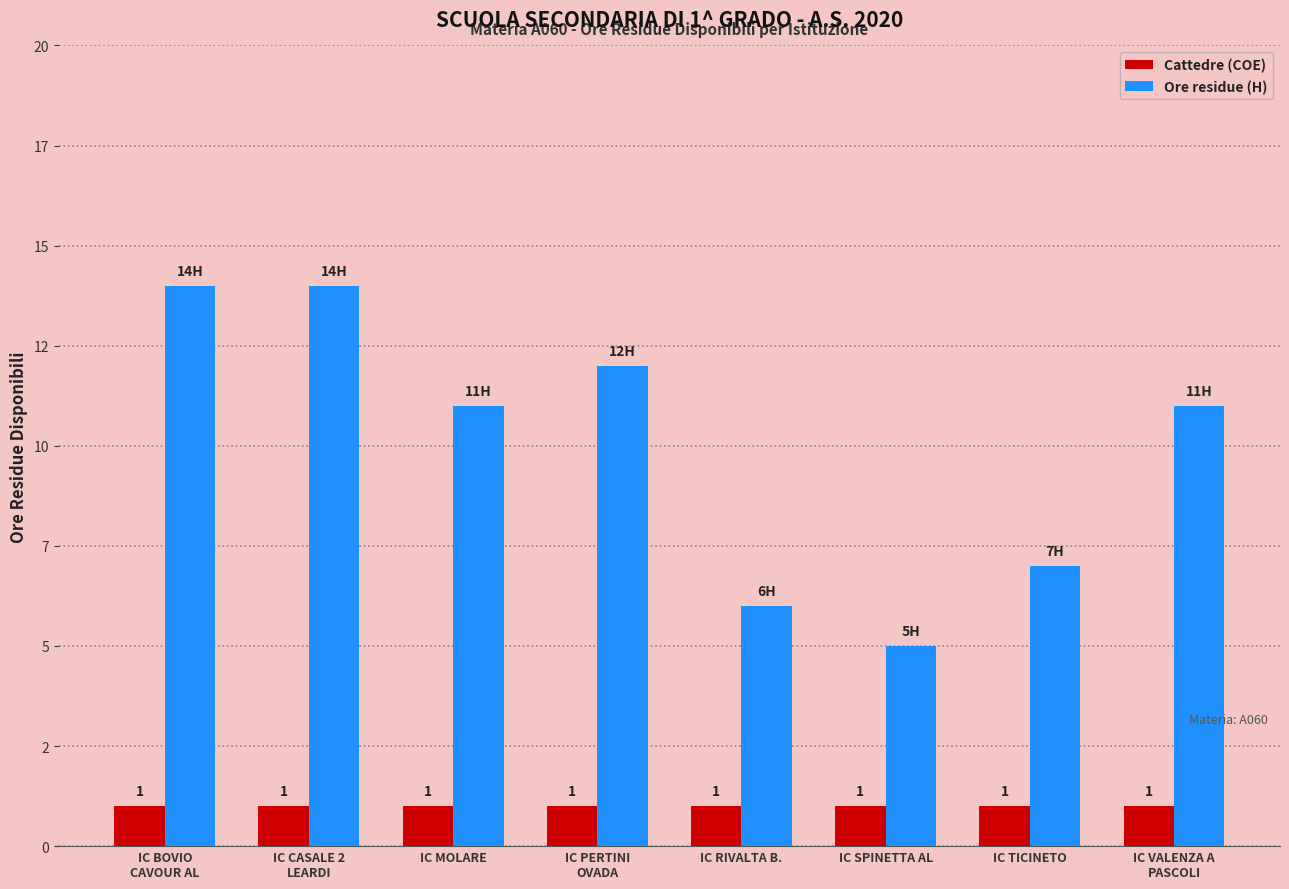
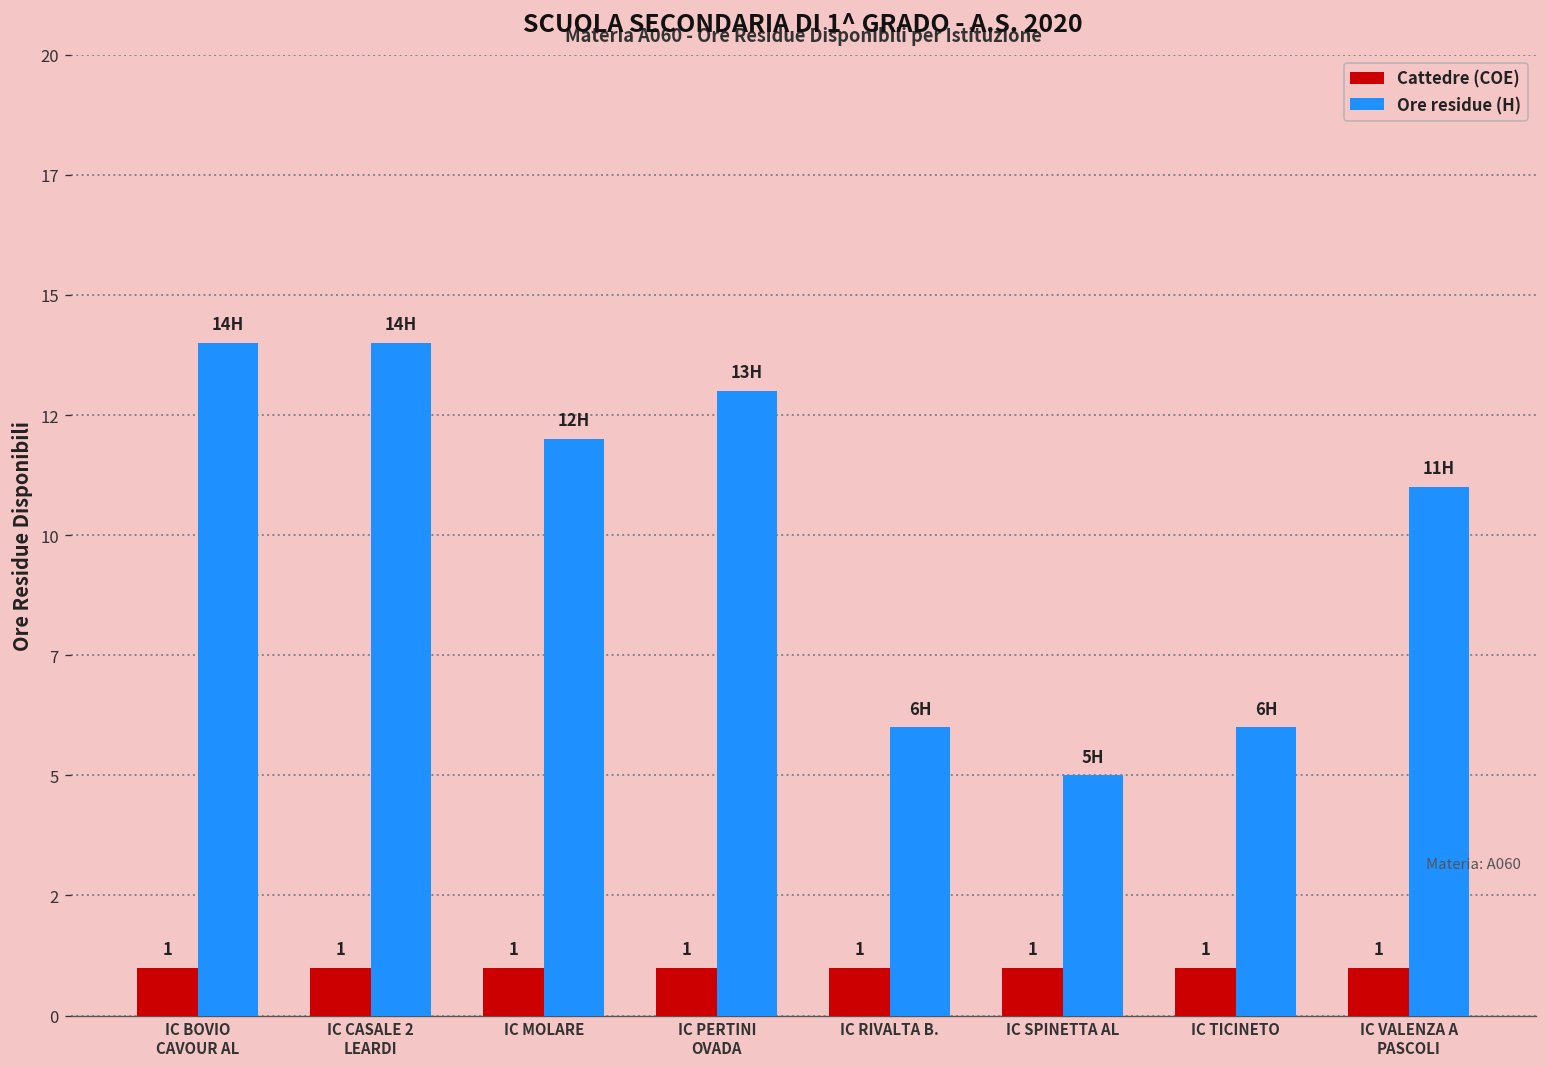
  {
    "Cattedre (COE)": {
      "IC BOVIO CAVOUR AL": "1",
      "IC CASALE 2 LEARDI": "1",
      "IC MOLARE": "1",
      "IC PERTINI OVADA": "1",
      "IC RIVALTA B.": "1",
      "IC SPINETTA AL": "1",
      "IC TICINETO": "1",
      "IC VALENZA A PASCOLI": "1"
    },
    "Ore residue (H)": {
      "IC BOVIO CAVOUR AL": "14H",
      "IC CASALE 2 LEARDI": "14H",
-     "IC MOLARE": "11H",
-     "IC PERTINI OVADA": "12H",
+     "IC MOLARE": "12H",
+     "IC PERTINI OVADA": "13H",
      "IC RIVALTA B.": "6H",
      "IC SPINETTA AL": "5H",
-     "IC TICINETO": "7H",
+     "IC TICINETO": "6H",
      "IC VALENZA A PASCOLI": "11H"
    }
  }
